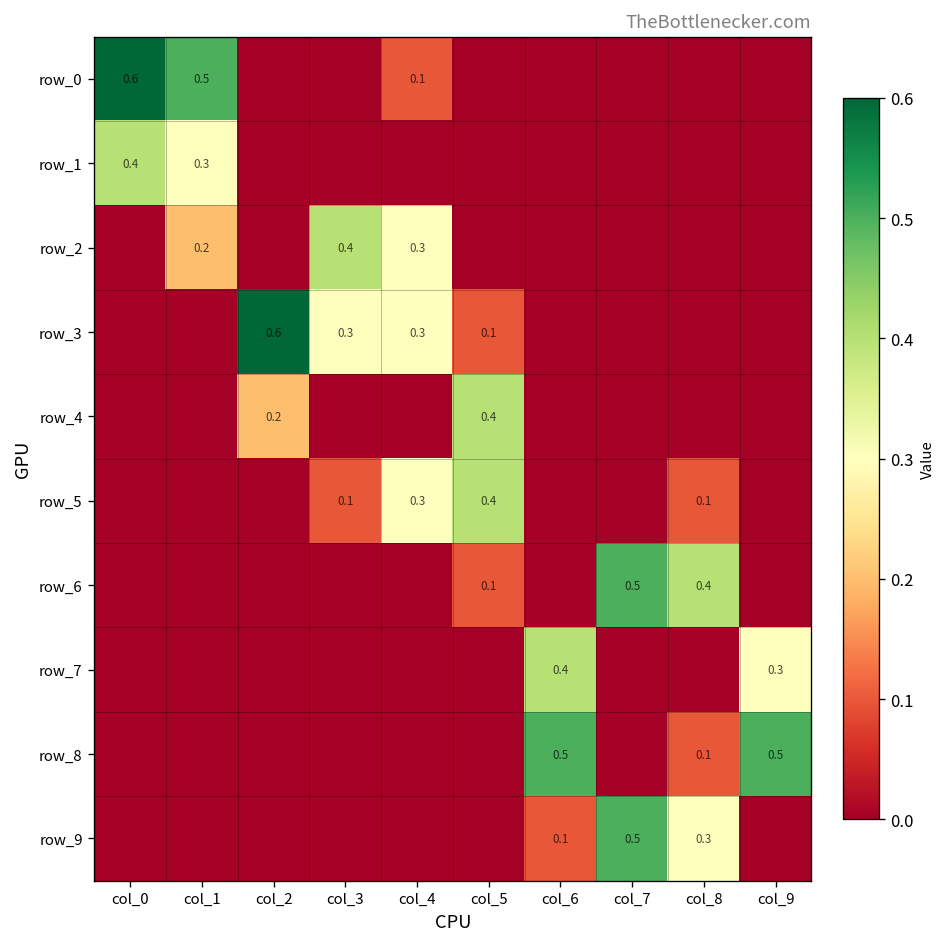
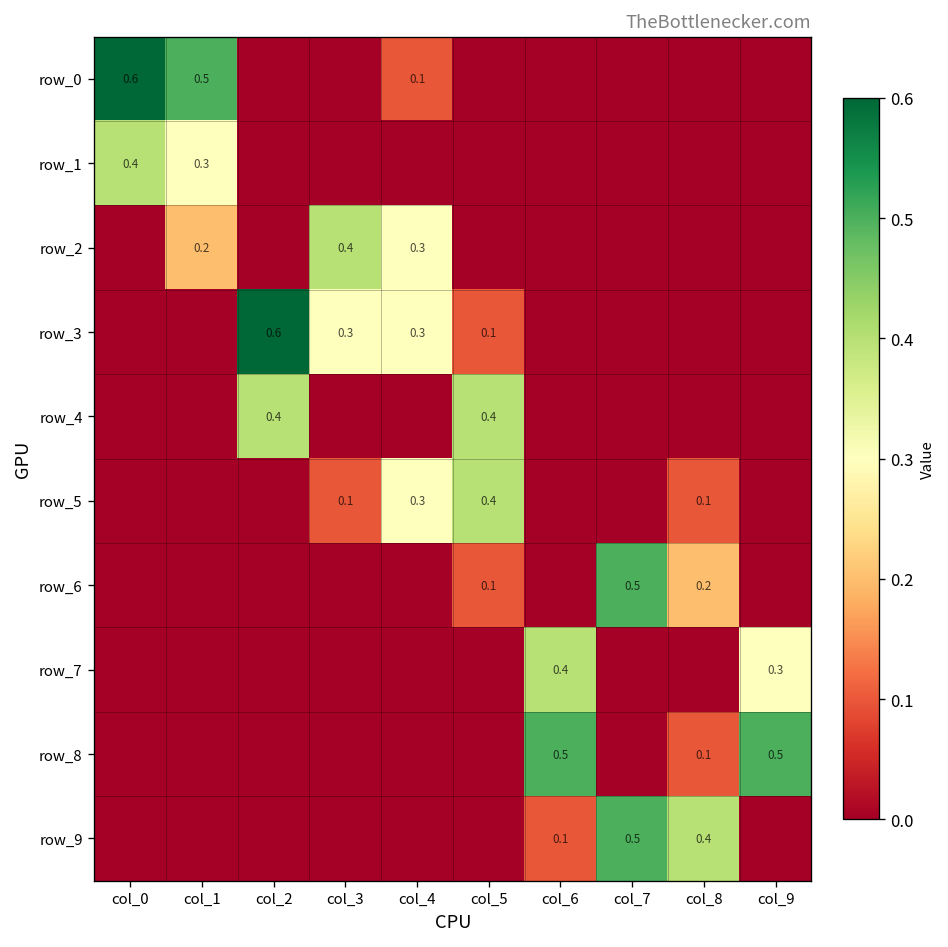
  {
    "row_0": {
      "col_0": 0.6,
      "col_1": 0.5,
      "col_4": 0.1
    },
    "row_1": {
      "col_0": 0.4,
      "col_1": 0.3
    },
    "row_2": {
      "col_1": 0.2,
      "col_3": 0.4,
      "col_4": 0.3
    },
    "row_3": {
      "col_2": 0.6,
      "col_3": 0.3,
      "col_4": 0.3,
      "col_5": 0.1
    },
    "row_4": {
-     "col_2": 0.2,
+     "col_2": 0.4,
      "col_5": 0.4
    },
    "row_5": {
      "col_3": 0.1,
      "col_4": 0.3,
      "col_5": 0.4,
      "col_8": 0.1
    },
    "row_6": {
      "col_5": 0.1,
      "col_7": 0.5,
-     "col_8": 0.4
+     "col_8": 0.2
    },
    "row_7": {
      "col_6": 0.4,
      "col_9": 0.3
    },
    "row_8": {
      "col_6": 0.5,
      "col_8": 0.1,
      "col_9": 0.5
    },
    "row_9": {
      "col_6": 0.1,
      "col_7": 0.5,
-     "col_8": 0.3
+     "col_8": 0.4
    }
  }
